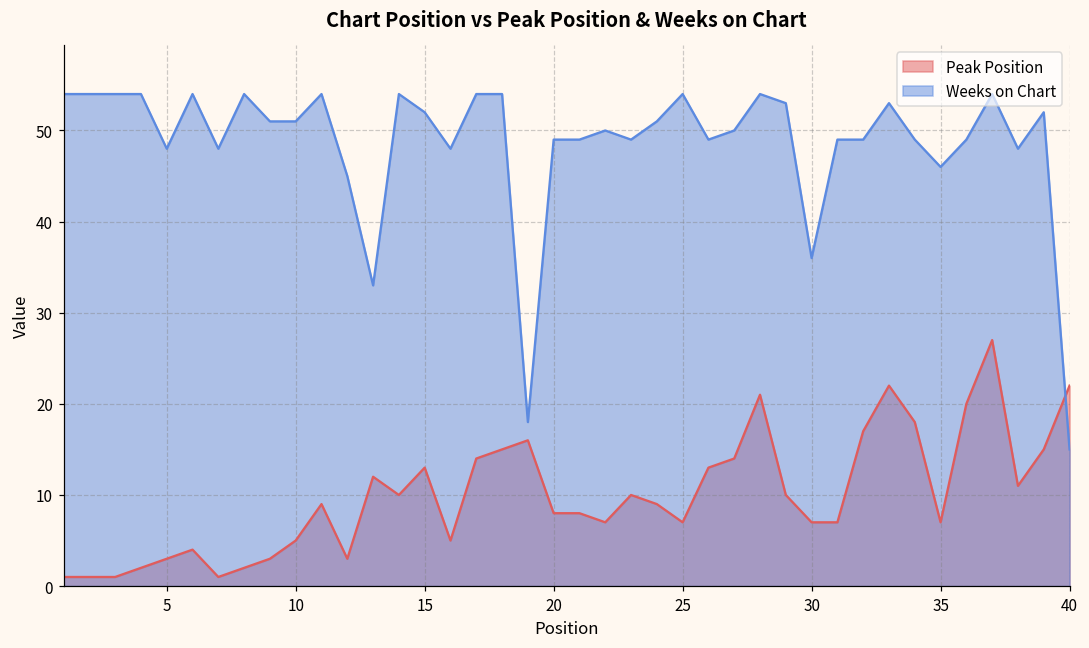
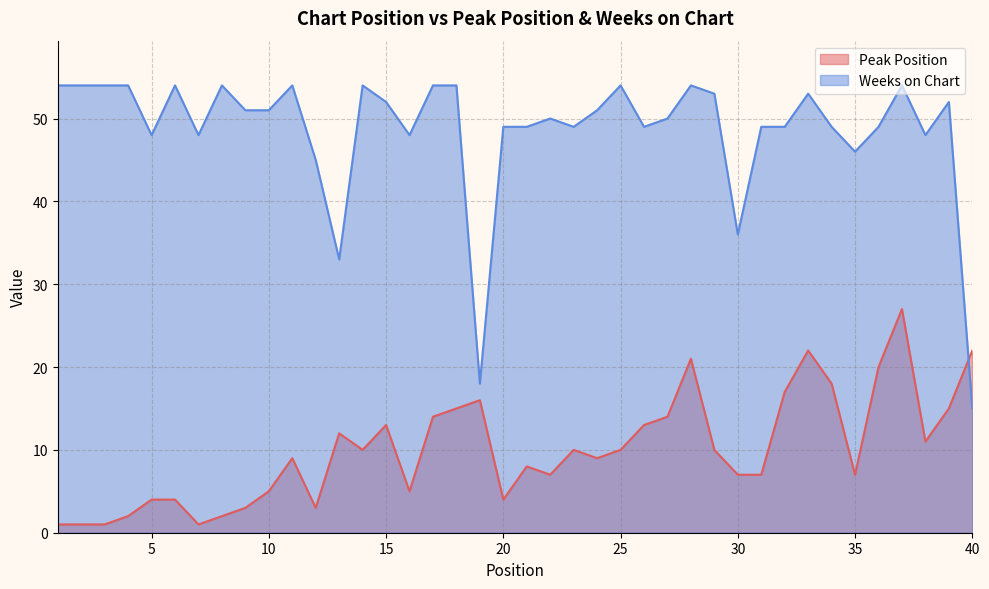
  {
    "Peak Position": {
-     "5": 3,
+     "5": 4,
      "10": 5,
      "15": 13,
-     "20": 8,
-     "25": 7,
+     "20": 4,
+     "25": 10,
      "30": 7,
      "35": 7,
      "40": 22
    },
    "Weeks on Chart": {
      "5": 48,
      "10": 51,
      "15": 52,
      "20": 49,
      "25": 54,
      "30": 36,
      "35": 46,
      "40": 15
    }
  }
